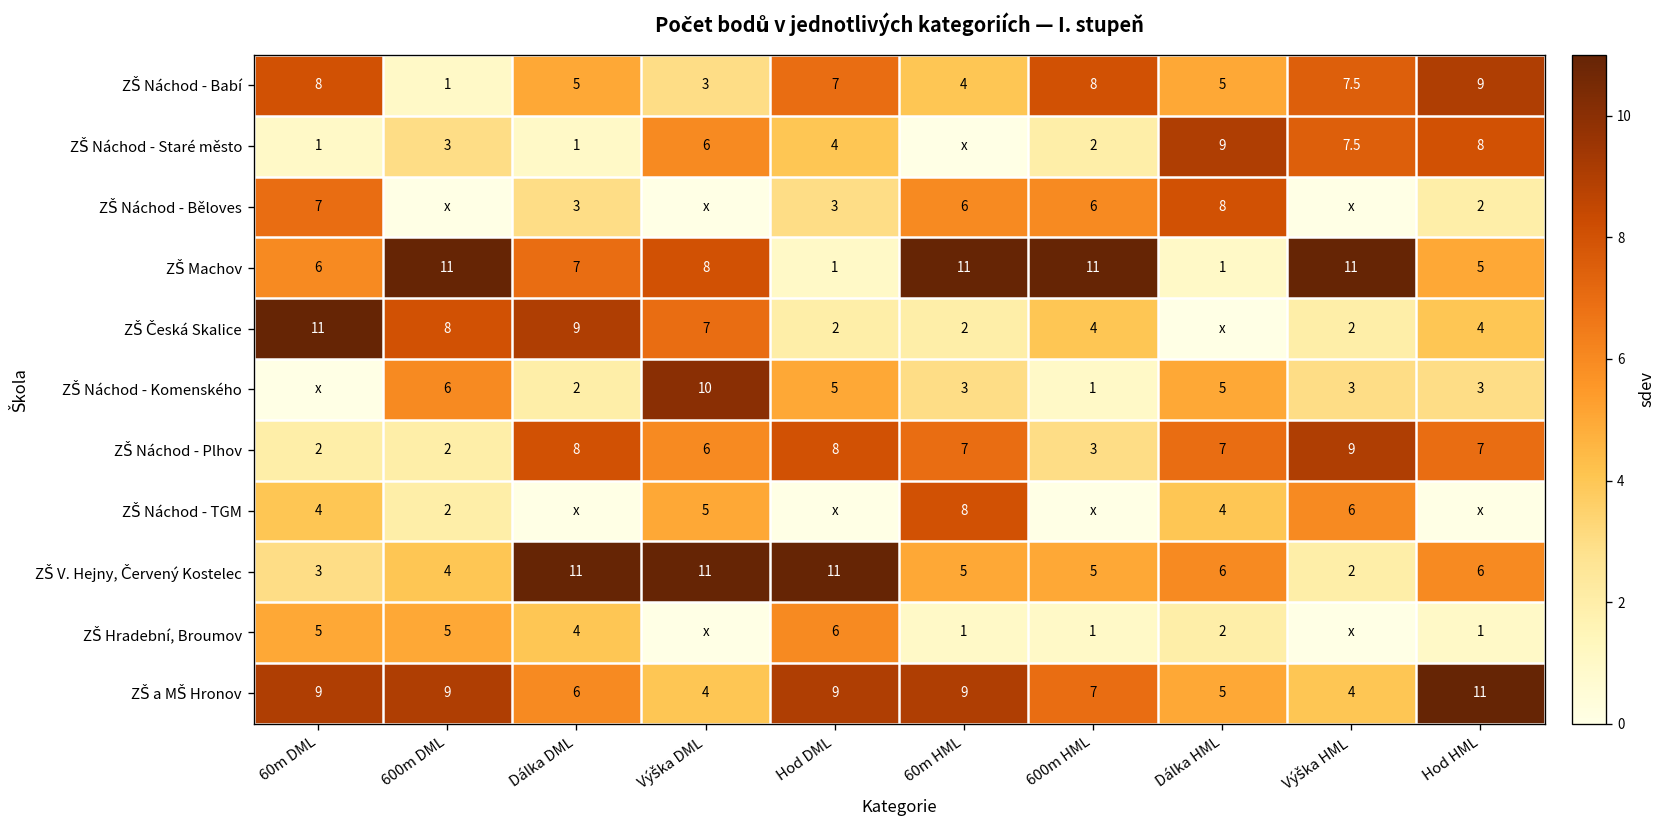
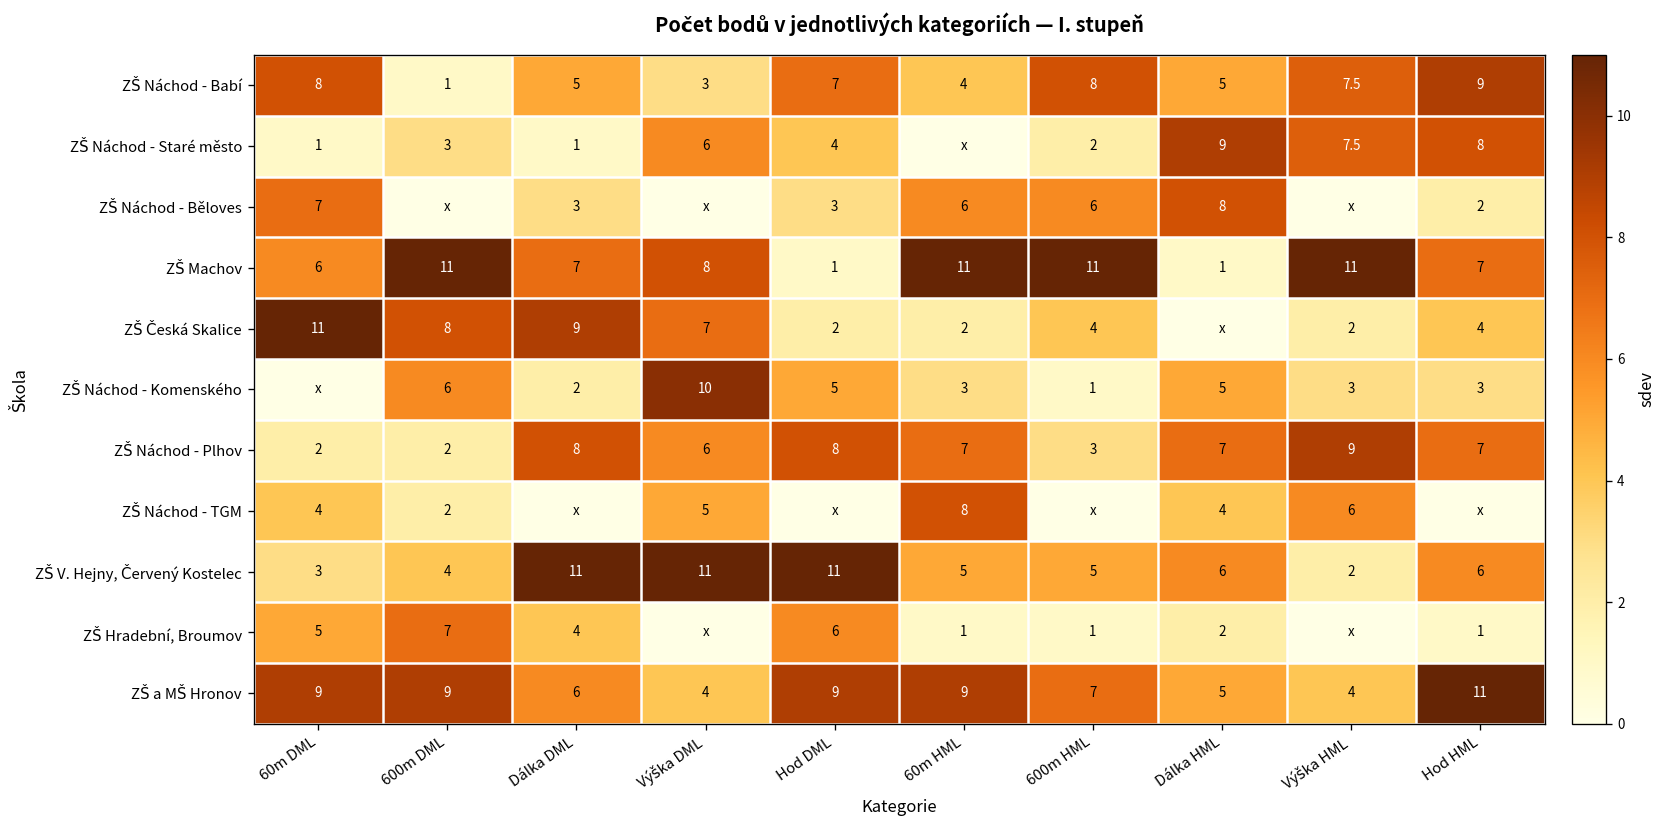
  {
    "ZŠ Náchod - Babí": {
      "60m DML": 8,
      "600m DML": 1,
      "Dálka DML": 5,
      "Výška DML": 3,
      "Hod DML": 7,
      "60m HML": 4,
      "600m HML": 8,
      "Dálka HML": 5,
      "Výška HML": 7.5,
      "Hod HML": 9
    },
    "ZŠ Náchod - Staré město": {
      "60m DML": 1,
      "600m DML": 3,
      "Dálka DML": 1,
      "Výška DML": 6,
      "Hod DML": 4,
      "600m HML": 2,
      "Dálka HML": 9,
      "Výška HML": 7.5,
      "Hod HML": 8
    },
    "ZŠ Náchod - Běloves": {
      "60m DML": 7,
      "Dálka DML": 3,
      "Hod DML": 3,
      "60m HML": 6,
      "600m HML": 6,
      "Dálka HML": 8,
      "Hod HML": 2
    },
    "ZŠ Machov": {
      "60m DML": 6,
      "600m DML": 11,
      "Dálka DML": 7,
      "Výška DML": 8,
      "Hod DML": 1,
      "60m HML": 11,
      "600m HML": 11,
      "Dálka HML": 1,
      "Výška HML": 11,
-     "Hod HML": 5
+     "Hod HML": 7
    },
    "ZŠ Česká Skalice": {
      "60m DML": 11,
      "600m DML": 8,
      "Dálka DML": 9,
      "Výška DML": 7,
      "Hod DML": 2,
      "60m HML": 2,
      "600m HML": 4,
      "Výška HML": 2,
      "Hod HML": 4
    },
    "ZŠ Náchod - Komenského": {
      "600m DML": 6,
      "Dálka DML": 2,
      "Výška DML": 10,
      "Hod DML": 5,
      "60m HML": 3,
      "600m HML": 1,
      "Dálka HML": 5,
      "Výška HML": 3,
      "Hod HML": 3
    },
    "ZŠ Náchod - Plhov": {
      "60m DML": 2,
      "600m DML": 2,
      "Dálka DML": 8,
      "Výška DML": 6,
      "Hod DML": 8,
      "60m HML": 7,
      "600m HML": 3,
      "Dálka HML": 7,
      "Výška HML": 9,
      "Hod HML": 7
    },
    "ZŠ Náchod - TGM": {
      "60m DML": 4,
      "600m DML": 2,
      "Výška DML": 5,
      "60m HML": 8,
      "Dálka HML": 4,
      "Výška HML": 6
    },
    "ZŠ V. Hejny, Červený Kostelec": {
      "60m DML": 3,
      "600m DML": 4,
      "Dálka DML": 11,
      "Výška DML": 11,
      "Hod DML": 11,
      "60m HML": 5,
      "600m HML": 5,
      "Dálka HML": 6,
      "Výška HML": 2,
      "Hod HML": 6
    },
    "ZŠ Hradební, Broumov": {
      "60m DML": 5,
-     "600m DML": 5,
+     "600m DML": 7,
      "Dálka DML": 4,
      "Hod DML": 6,
      "60m HML": 1,
      "600m HML": 1,
      "Dálka HML": 2,
      "Hod HML": 1
    },
    "ZŠ a MŠ Hronov": {
      "60m DML": 9,
      "600m DML": 9,
      "Dálka DML": 6,
      "Výška DML": 4,
      "Hod DML": 9,
      "60m HML": 9,
      "600m HML": 7,
      "Dálka HML": 5,
      "Výška HML": 4,
      "Hod HML": 11
    }
  }
